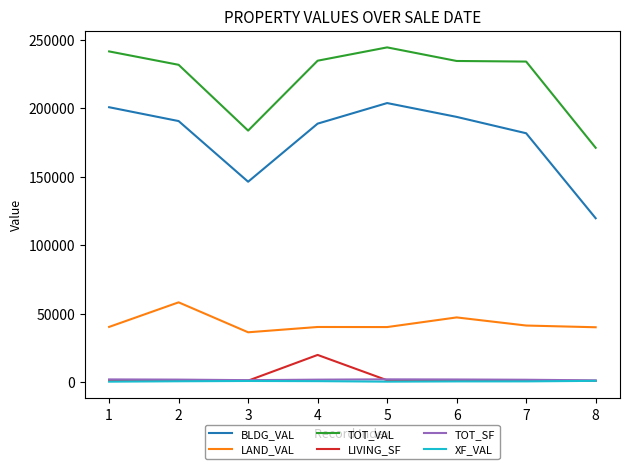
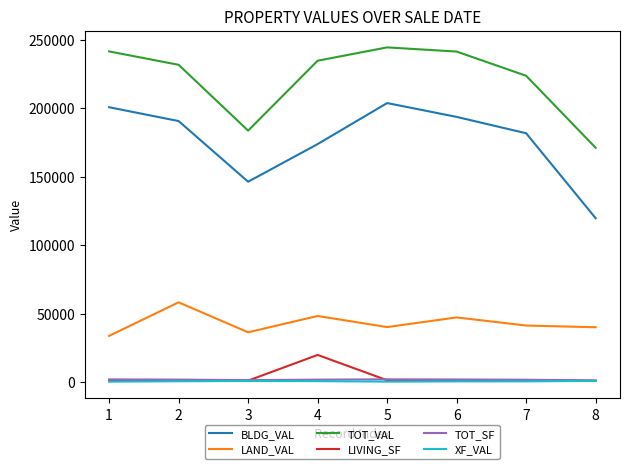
  {
    "BLDG_VAL": {
      "1": 201000,
      "2": 191000,
      "3": 146000,
-     "4": 189000,
+     "4": 174000,
      "5": 204000,
      "6": 194000,
      "7": 182000,
      "8": 120000
    },
    "LAND_VAL": {
-     "1": 40000,
+     "1": 34000,
      "2": 58000,
      "3": 36000,
-     "4": 40000,
+     "4": 48000,
      "5": 40000,
      "6": 47000,
      "7": 41000,
      "8": 40000
    },
    "TOT_VAL": {
      "1": 241000,
      "2": 232000,
      "3": 184000,
      "4": 235000,
      "5": 244000,
-     "6": 234000,
-     "7": 234000,
+     "6": 241000,
+     "7": 224000,
      "8": 171000
    },
    "LIVING_SF": {
      "4": 20000
    }
  }
